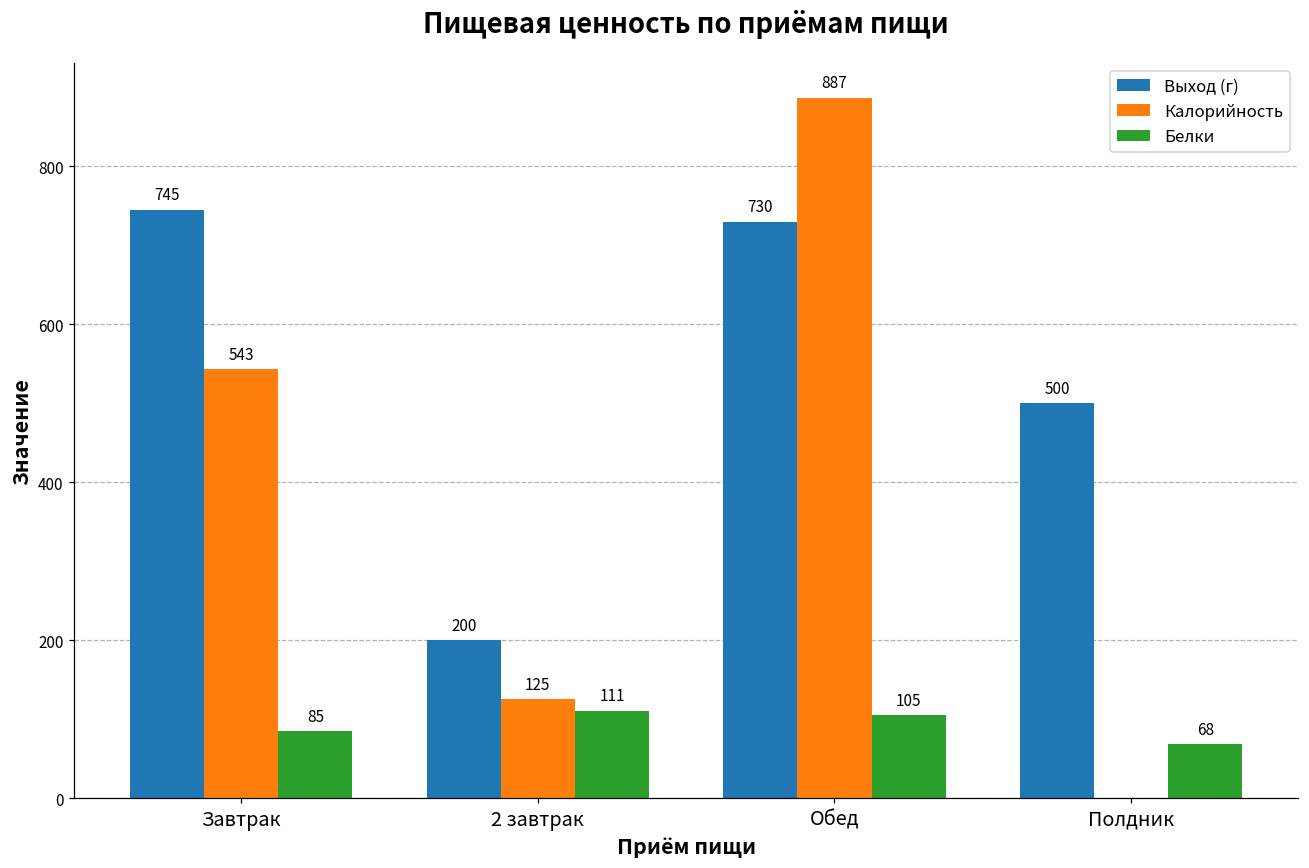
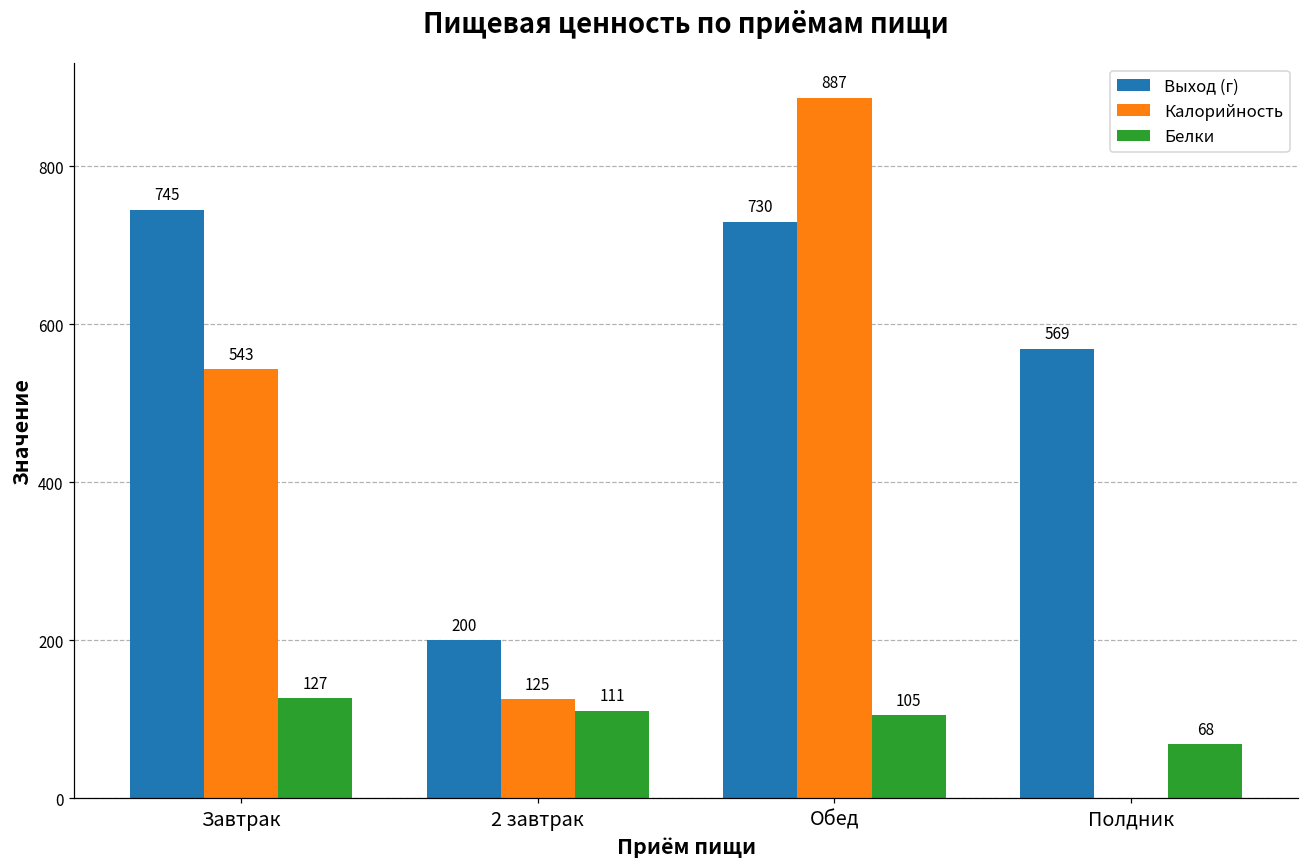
  {
    "Выход (г)": {
      "Завтрак": 745,
      "2 завтрак": 200,
      "Обед": 730,
-     "Полдник": 500
+     "Полдник": 569
    },
    "Калорийность": {
      "Завтрак": 543,
      "2 завтрак": 125,
      "Обед": 887
    },
    "Белки": {
-     "Завтрак": 85,
+     "Завтрак": 127,
      "2 завтрак": 111,
      "Обед": 105,
      "Полдник": 68
    }
  }
